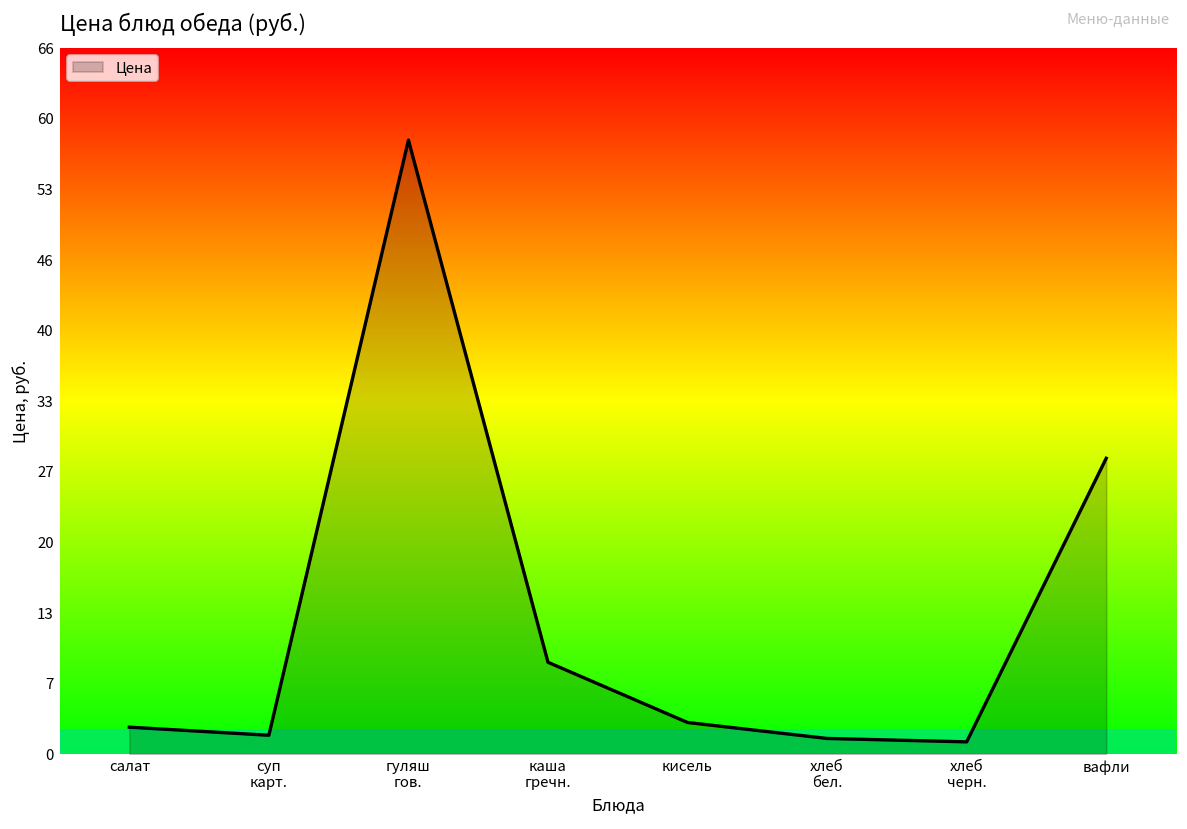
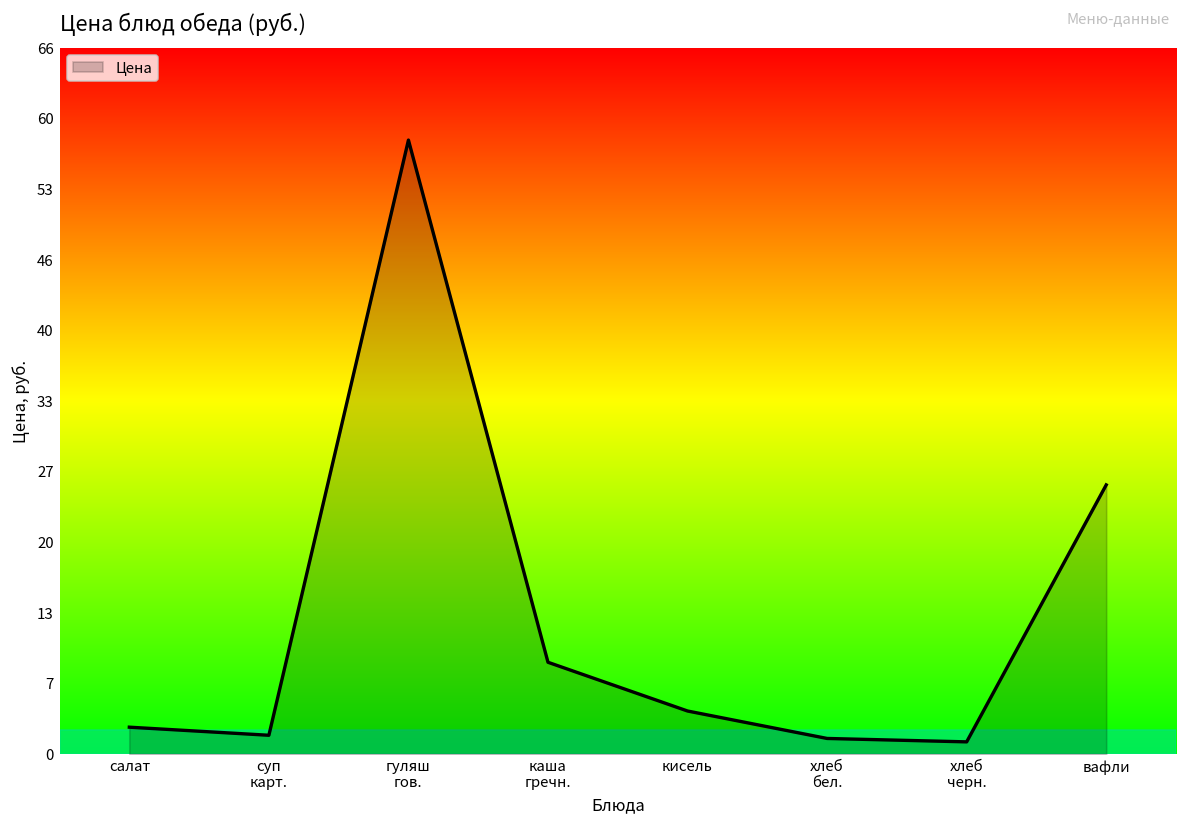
  {
    "салат": 3,
    "гуляш гов.": 58,
    "каша гречн.": 9,
-   "кисель": 3,
-   "вафли": 28
+   "кисель": 4,
+   "вафли": 25
  }
